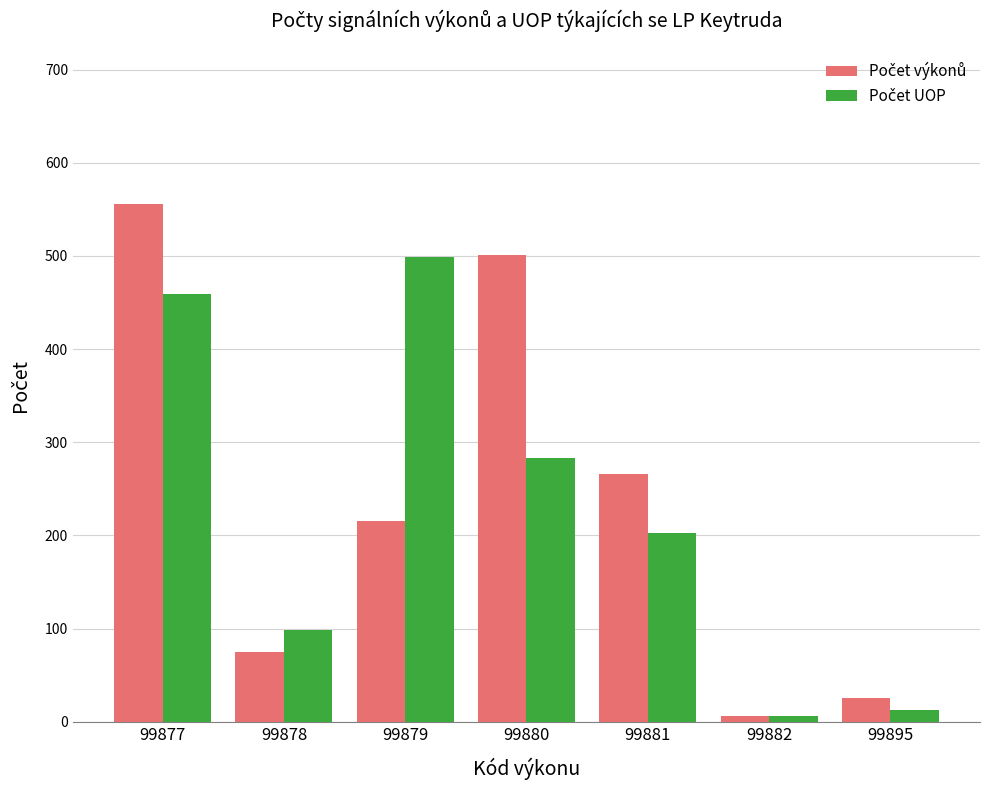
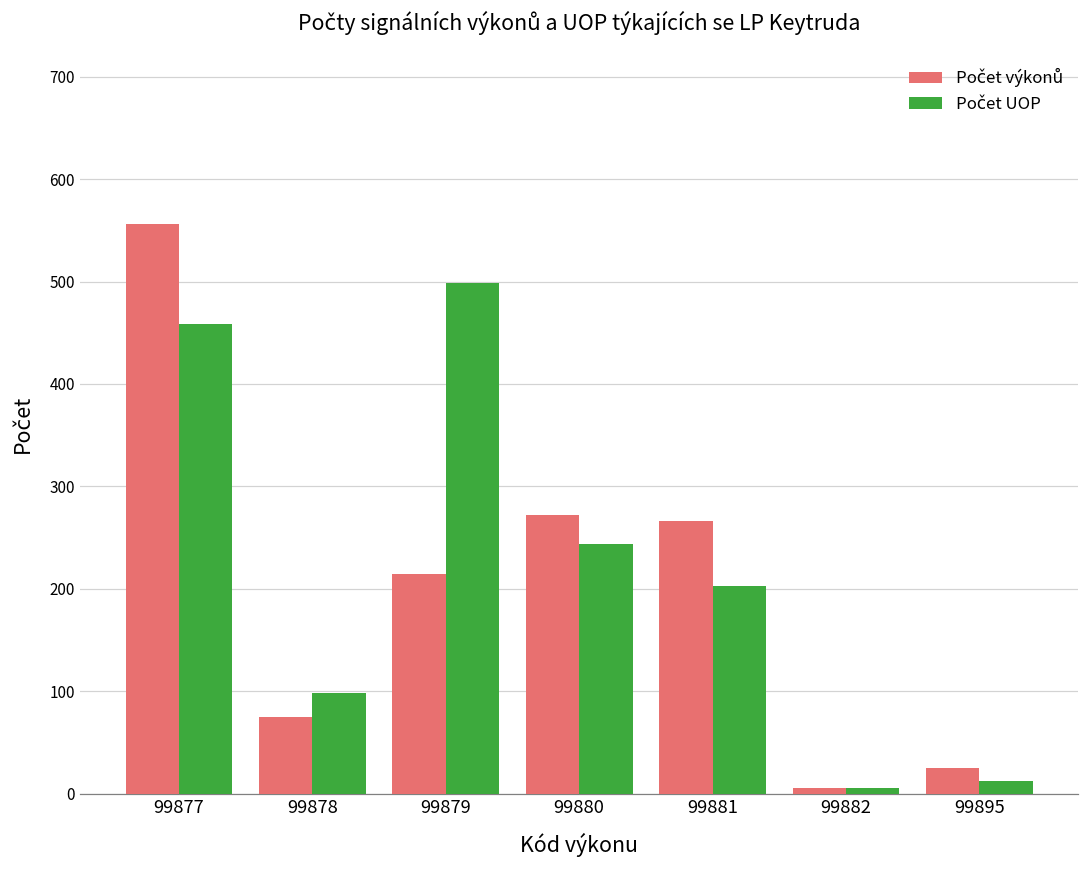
  {
    "Počet výkonů": {
      "99877": 560,
      "99878": 80,
      "99879": 220,
-     "99880": 500,
+     "99880": 270,
      "99881": 270,
      "99882": 10,
      "99895": 30
    },
    "Počet UOP": {
      "99877": 460,
      "99878": 100,
      "99879": 500,
-     "99880": 280,
+     "99880": 240,
      "99881": 200,
      "99882": 10,
      "99895": 10
    }
  }
